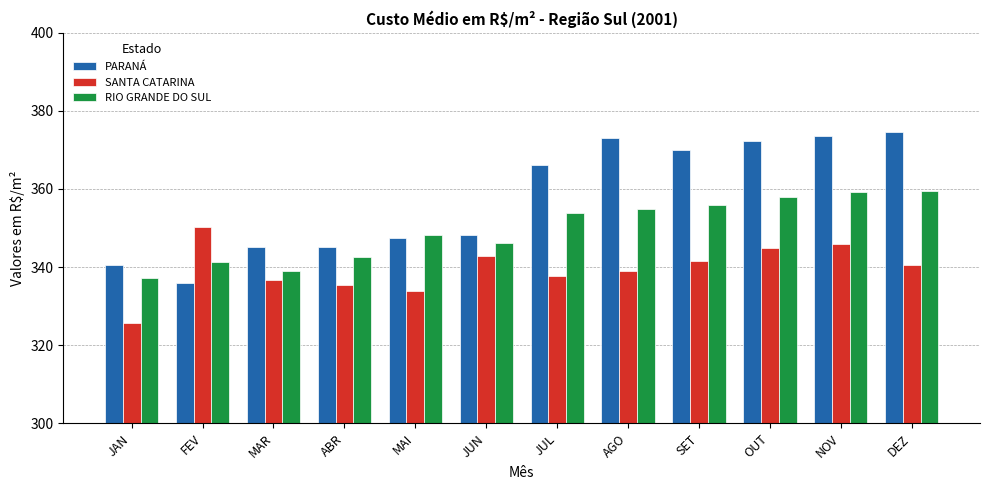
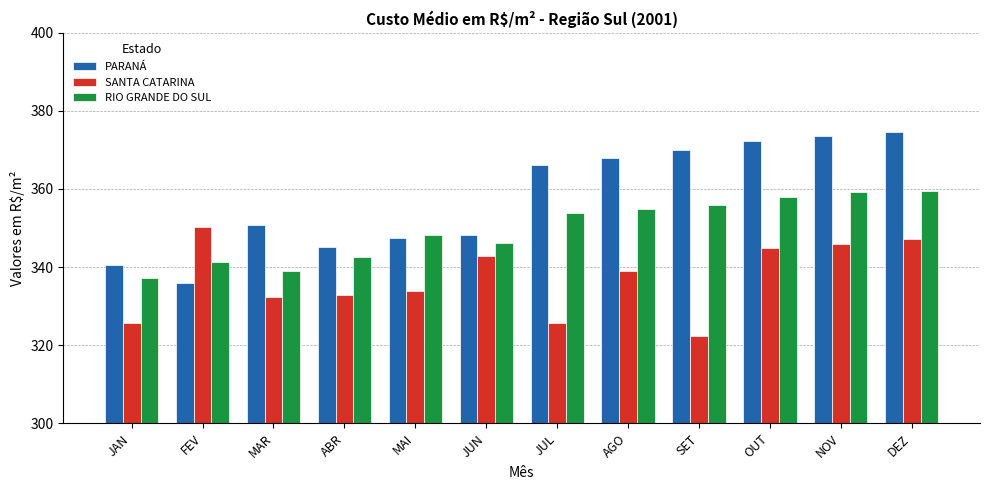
  {
    "PARANÁ": {
      "JAN": 340,
      "FEV": 336,
-     "MAR": 345,
+     "MAR": 351,
      "ABR": 345,
      "MAI": 347,
      "JUN": 348,
      "JUL": 366,
-     "AGO": 373,
+     "AGO": 368,
      "SET": 370,
      "OUT": 372,
      "NOV": 374,
      "DEZ": 375
    },
    "SANTA CATARINA": {
      "JAN": 326,
      "FEV": 350,
-     "MAR": 337,
-     "ABR": 336,
+     "MAR": 332,
+     "ABR": 333,
      "MAI": 334,
      "JUN": 343,
-     "JUL": 338,
+     "JUL": 326,
      "AGO": 339,
-     "SET": 342,
+     "SET": 322,
      "OUT": 345,
      "NOV": 346,
-     "DEZ": 341
+     "DEZ": 347
    },
    "RIO GRANDE DO SUL": {
      "JAN": 337,
      "FEV": 341,
      "MAR": 339,
      "ABR": 343,
      "MAI": 348,
      "JUN": 346,
      "JUL": 354,
      "AGO": 355,
      "SET": 356,
      "OUT": 358,
      "NOV": 359,
      "DEZ": 360
    }
  }
